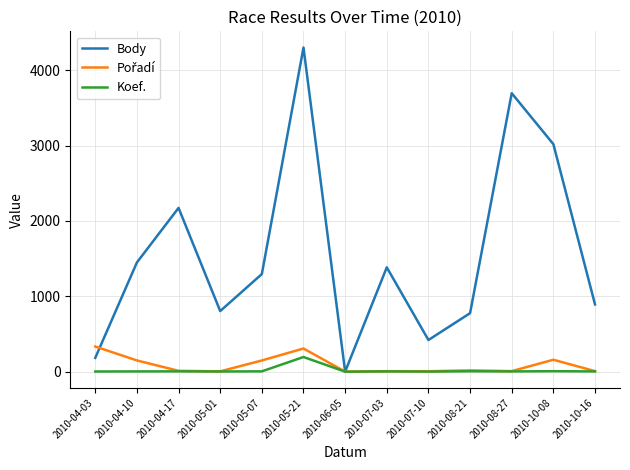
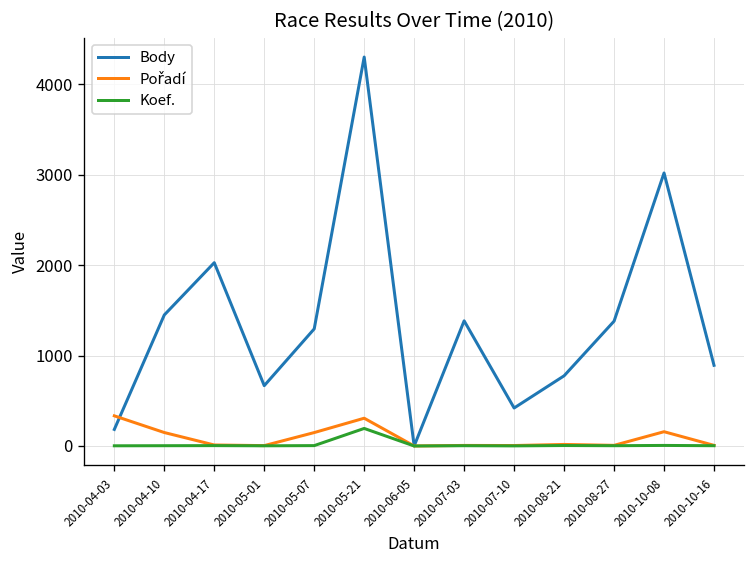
  {
    "Body": {
      "2010-04-03": 200,
      "2010-04-10": 1400,
-     "2010-04-17": 2200,
-     "2010-05-01": 800,
+     "2010-04-17": 2000,
+     "2010-05-01": 700,
      "2010-05-07": 1300,
      "2010-05-21": 4300,
      "2010-07-03": 1400,
      "2010-07-10": 400,
      "2010-08-21": 800,
-     "2010-08-27": 3700,
+     "2010-08-27": 1400,
      "2010-10-08": 3000,
      "2010-10-16": 900
    },
    "Pořadí": {
      "2010-04-03": 300,
      "2010-04-10": 100,
      "2010-05-07": 100,
      "2010-05-21": 300,
      "2010-10-08": 200
    },
    "Koef.": {
      "2010-04-03": 0,
      "2010-04-10": 0,
      "2010-05-07": 0,
      "2010-05-21": 200,
      "2010-10-08": 0
    }
  }
